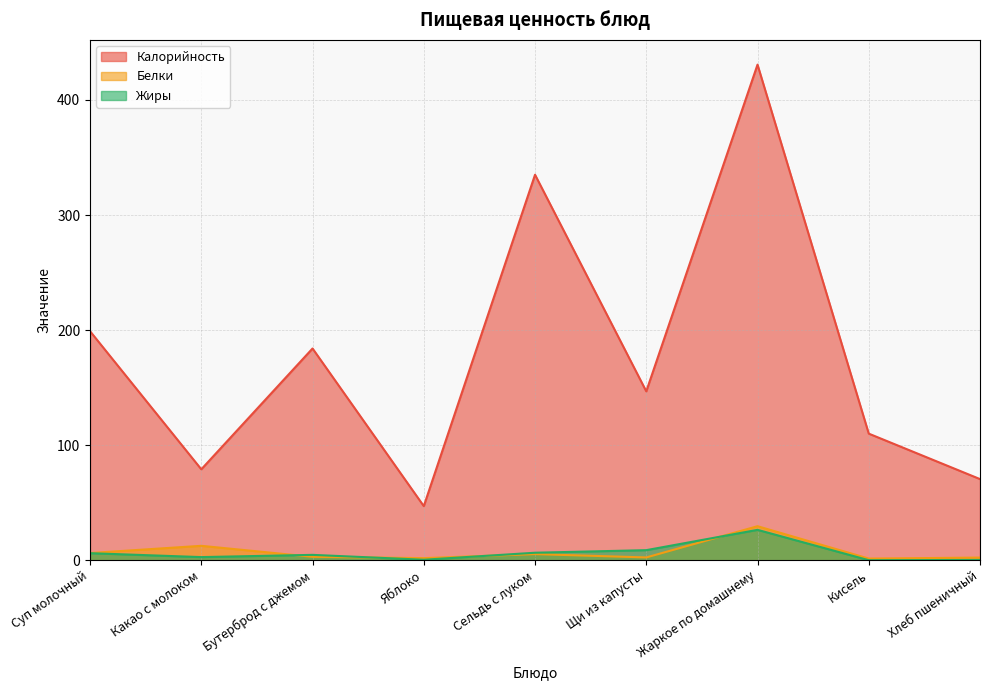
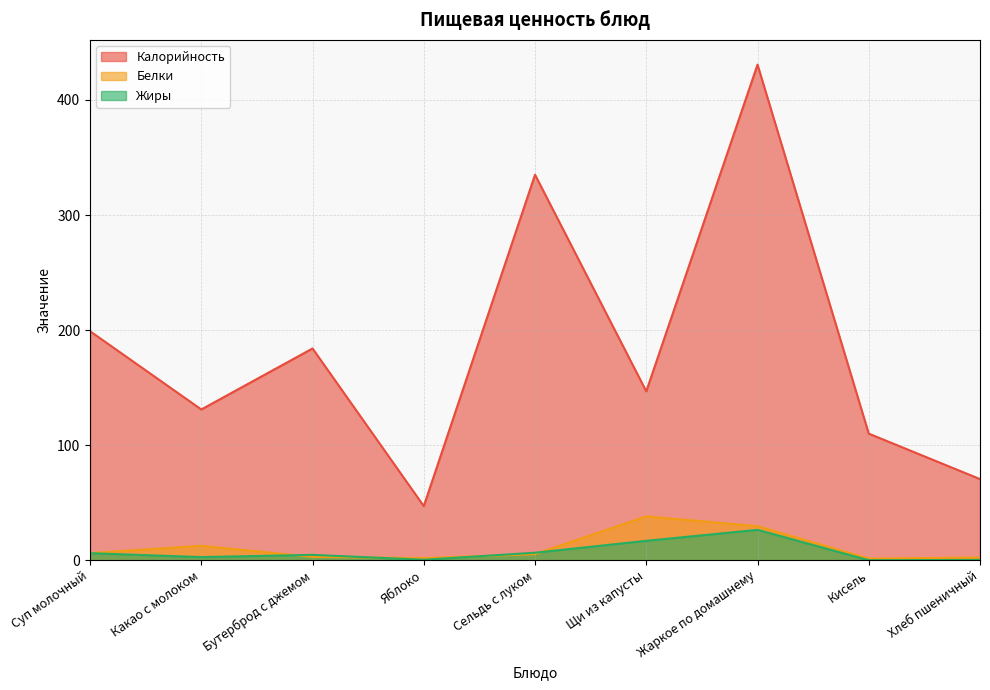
  {
    "Калорийность": {
      "Суп молочный": 199,
-     "Какао с молоком": 79,
+     "Какао с молоком": 131,
      "Бутерброд с джемом": 184,
      "Яблоко": 47,
      "Сельдь с луком": 335,
      "Щи из капусты": 147,
      "Жаркое по домашнему": 431,
      "Кисель": 110,
      "Хлеб пшеничный": 71
    },
    "Белки": {
      "Какао с молоком": 13,
-     "Щи из капусты": 2,
+     "Щи из капусты": 38,
      "Жаркое по домашнему": 30
    },
    "Жиры": {
      "Какао с молоком": 3,
-     "Щи из капусты": 9,
+     "Щи из капусты": 17,
      "Жаркое по домашнему": 26
    }
  }
